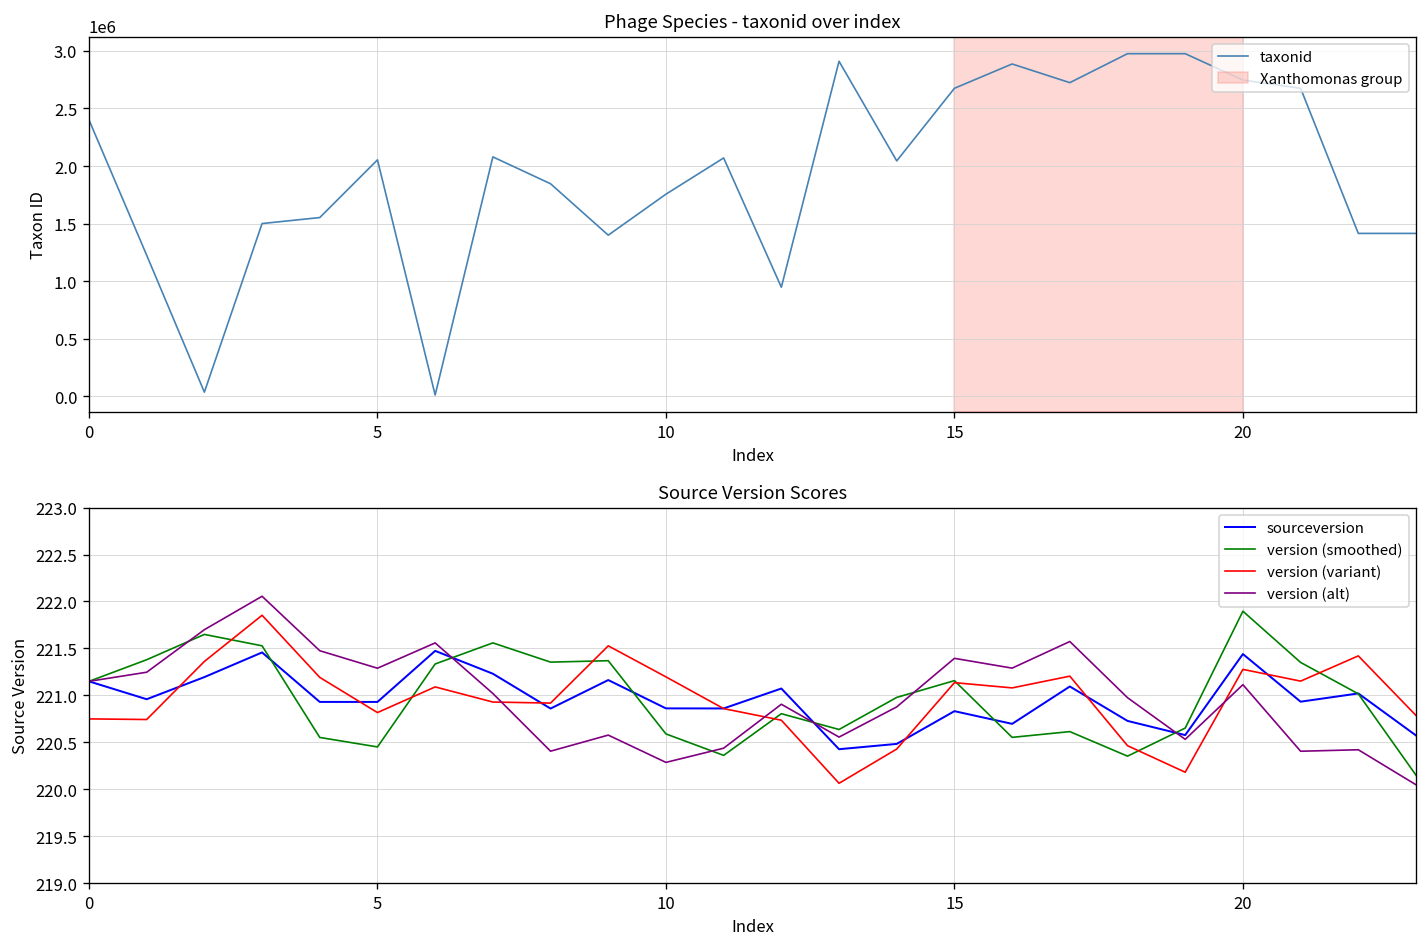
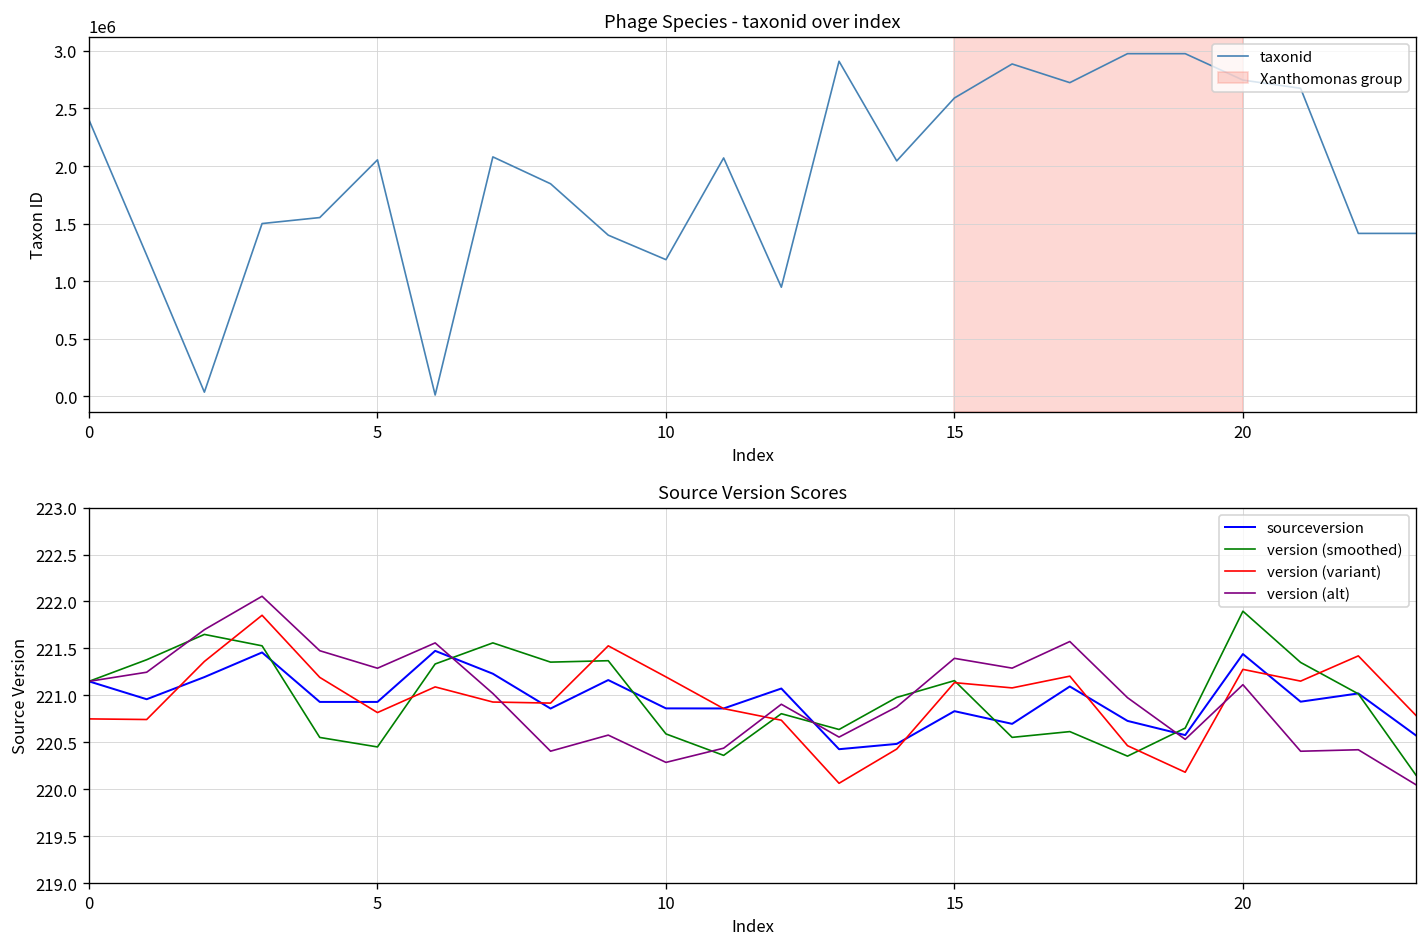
  {
    "Phage Species - taxonid over index": {
      "0": 2400000,
      "5": 2100000,
-     "10": 1800000,
-     "15": 2700000
+     "10": 1200000,
+     "15": 2600000
    },
    "Source Version Scores": {
      "sourceversion": {
        "5": 220.9,
        "10": 220.9,
        "15": 220.8,
        "20": 221.4
      },
      "version (smoothed)": {
        "5": 220.5,
        "10": 220.6
      },
      "version (variant)": {
        "0": 220.7,
        "5": 220.8,
        "10": 221.2,
        "20": 221.3
      },
      "version (alt)": {
        "5": 221.3,
        "10": 220.3,
        "15": 221.4,
        "20": 221.1
      }
    }
  }
